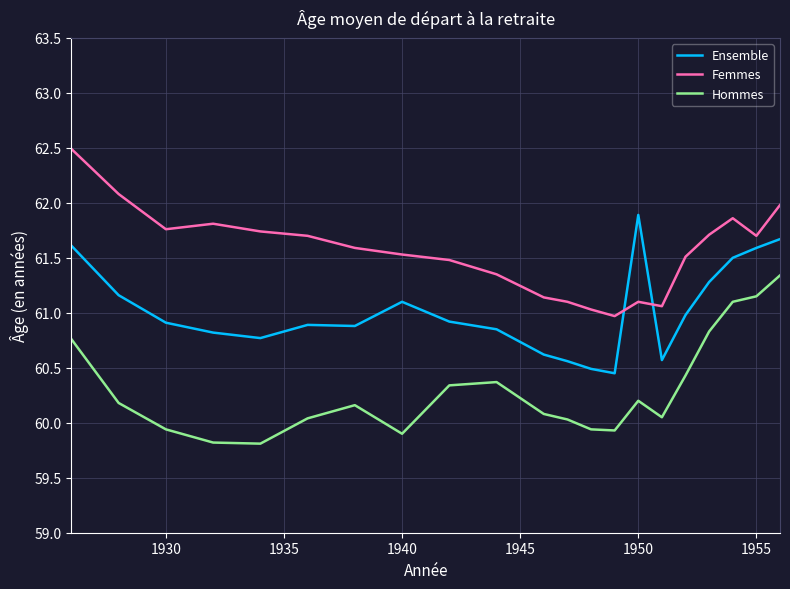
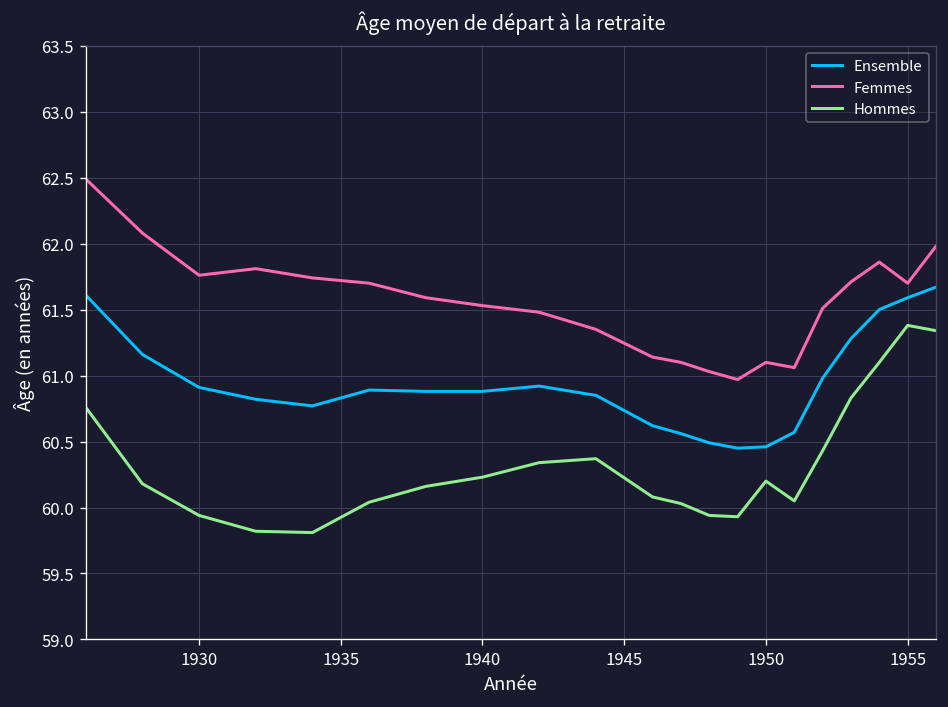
  {
    "Ensemble": {
      "1930": 60.91,
-     "1940": 61.10,
-     "1950": 61.89,
+     "1940": 60.88,
+     "1950": 60.46,
      "1955": 61.59
    },
    "Femmes": {
      "1930": 61.76,
      "1940": 61.53,
      "1950": 61.10,
      "1955": 61.70
    },
    "Hommes": {
      "1930": 59.94,
-     "1940": 59.90,
+     "1940": 60.23,
      "1950": 60.20,
-     "1955": 61.15
+     "1955": 61.38
    }
  }
